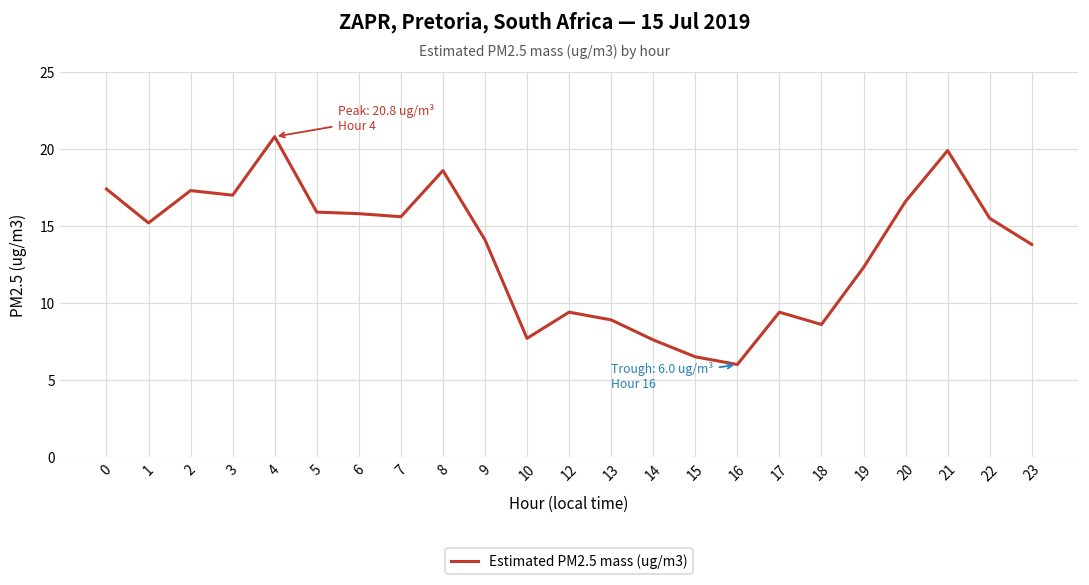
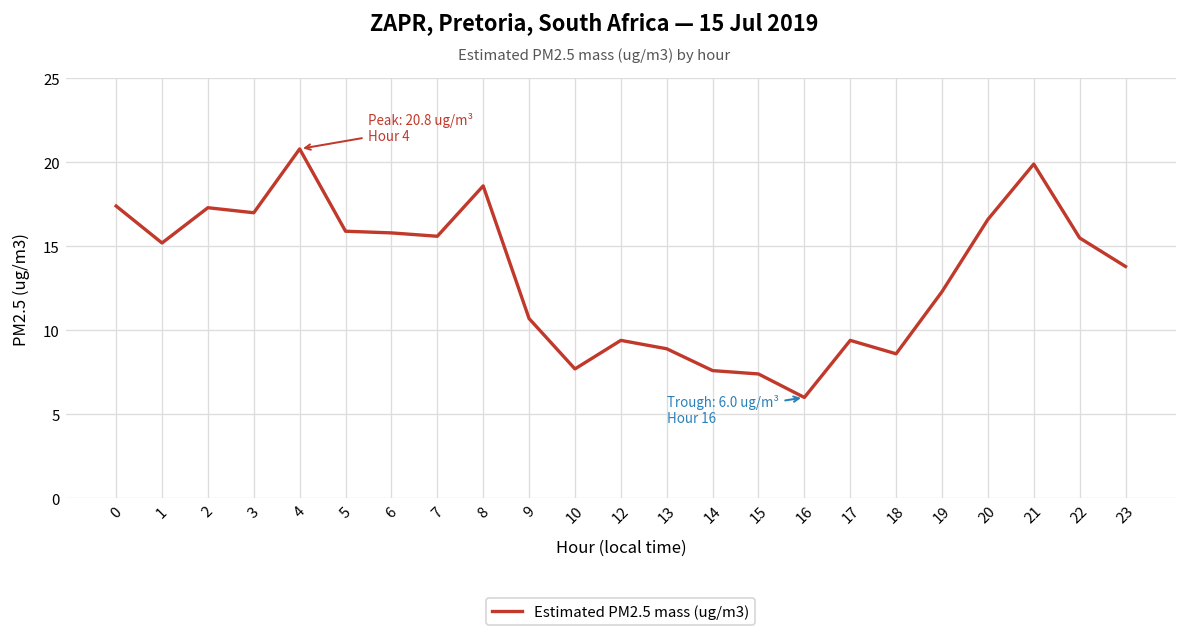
  {
    "0": 17.4,
    "1": 15.2,
    "2": 17.3,
    "3": 17.0,
    "5": 15.9,
    "6": 15.8,
    "7": 15.6,
    "8": 18.6,
-   "9": 14.1,
+   "9": 10.7,
    "10": 7.7,
    "12": 9.4,
    "13": 8.9,
    "14": 7.6,
-   "15": 6.5,
+   "15": 7.4,
    "17": 9.4,
    "18": 8.6,
    "19": 12.3,
    "20": 16.6,
    "21": 19.9,
    "22": 15.5,
    "23": 13.8
  }
